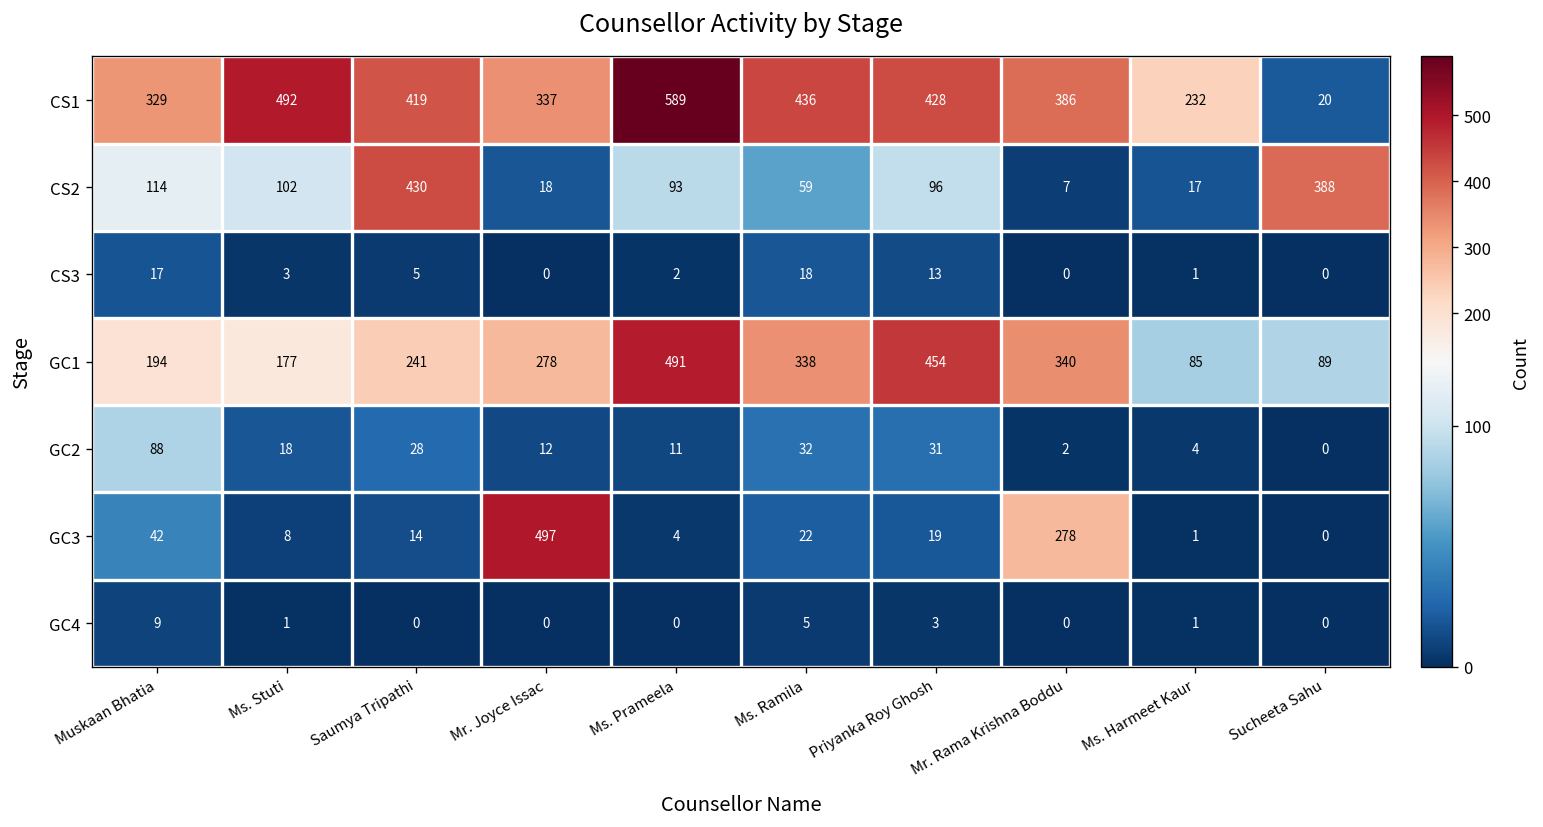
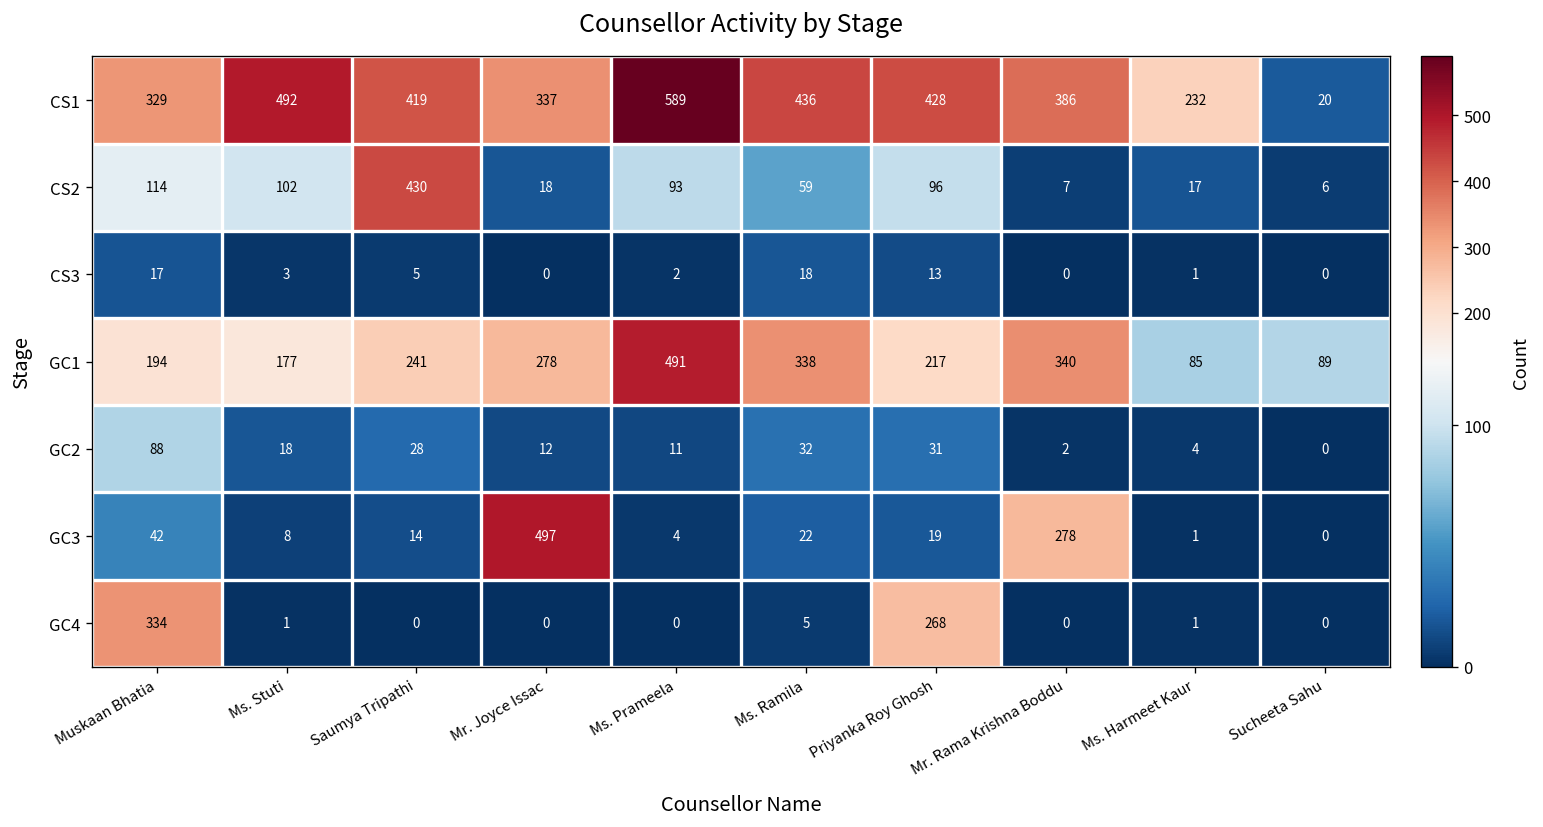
  {
    "CS1": {
      "Muskaan Bhatia": 329,
      "Ms. Stuti": 492,
      "Saumya Tripathi": 419,
      "Mr. Joyce Issac": 337,
      "Ms. Prameela": 589,
      "Ms. Ramila": 436,
      "Priyanka Roy Ghosh": 428,
      "Mr. Rama Krishna Boddu": 386,
      "Ms. Harmeet Kaur": 232,
      "Sucheeta Sahu": 20
    },
    "CS2": {
      "Muskaan Bhatia": 114,
      "Ms. Stuti": 102,
      "Saumya Tripathi": 430,
      "Mr. Joyce Issac": 18,
      "Ms. Prameela": 93,
      "Ms. Ramila": 59,
      "Priyanka Roy Ghosh": 96,
      "Mr. Rama Krishna Boddu": 7,
      "Ms. Harmeet Kaur": 17,
-     "Sucheeta Sahu": 388
+     "Sucheeta Sahu": 6
    },
    "CS3": {
      "Muskaan Bhatia": 17,
      "Ms. Stuti": 3,
      "Saumya Tripathi": 5,
      "Mr. Joyce Issac": 0,
      "Ms. Prameela": 2,
      "Ms. Ramila": 18,
      "Priyanka Roy Ghosh": 13,
      "Mr. Rama Krishna Boddu": 0,
      "Ms. Harmeet Kaur": 1,
      "Sucheeta Sahu": 0
    },
    "GC1": {
      "Muskaan Bhatia": 194,
      "Ms. Stuti": 177,
      "Saumya Tripathi": 241,
      "Mr. Joyce Issac": 278,
      "Ms. Prameela": 491,
      "Ms. Ramila": 338,
-     "Priyanka Roy Ghosh": 454,
+     "Priyanka Roy Ghosh": 217,
      "Mr. Rama Krishna Boddu": 340,
      "Ms. Harmeet Kaur": 85,
      "Sucheeta Sahu": 89
    },
    "GC2": {
      "Muskaan Bhatia": 88,
      "Ms. Stuti": 18,
      "Saumya Tripathi": 28,
      "Mr. Joyce Issac": 12,
      "Ms. Prameela": 11,
      "Ms. Ramila": 32,
      "Priyanka Roy Ghosh": 31,
      "Mr. Rama Krishna Boddu": 2,
      "Ms. Harmeet Kaur": 4,
      "Sucheeta Sahu": 0
    },
    "GC3": {
      "Muskaan Bhatia": 42,
      "Ms. Stuti": 8,
      "Saumya Tripathi": 14,
      "Mr. Joyce Issac": 497,
      "Ms. Prameela": 4,
      "Ms. Ramila": 22,
      "Priyanka Roy Ghosh": 19,
      "Mr. Rama Krishna Boddu": 278,
      "Ms. Harmeet Kaur": 1,
      "Sucheeta Sahu": 0
    },
    "GC4": {
-     "Muskaan Bhatia": 9,
+     "Muskaan Bhatia": 334,
      "Ms. Stuti": 1,
      "Saumya Tripathi": 0,
      "Mr. Joyce Issac": 0,
      "Ms. Prameela": 0,
      "Ms. Ramila": 5,
-     "Priyanka Roy Ghosh": 3,
+     "Priyanka Roy Ghosh": 268,
      "Mr. Rama Krishna Boddu": 0,
      "Ms. Harmeet Kaur": 1,
      "Sucheeta Sahu": 0
    }
  }
